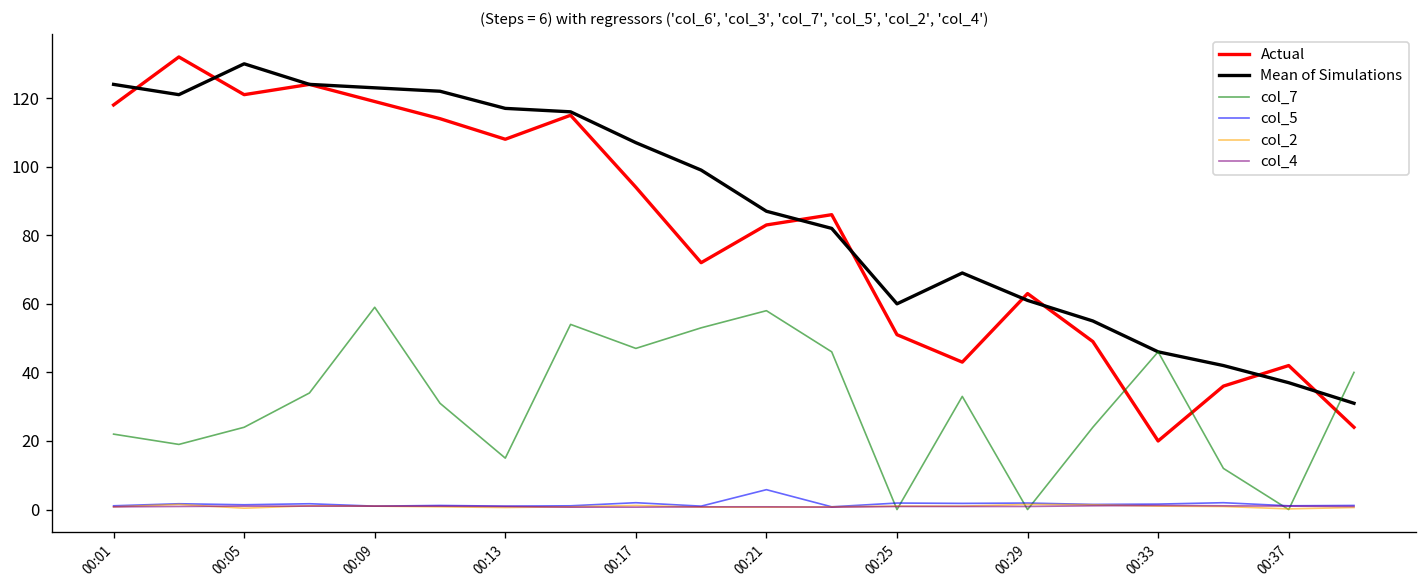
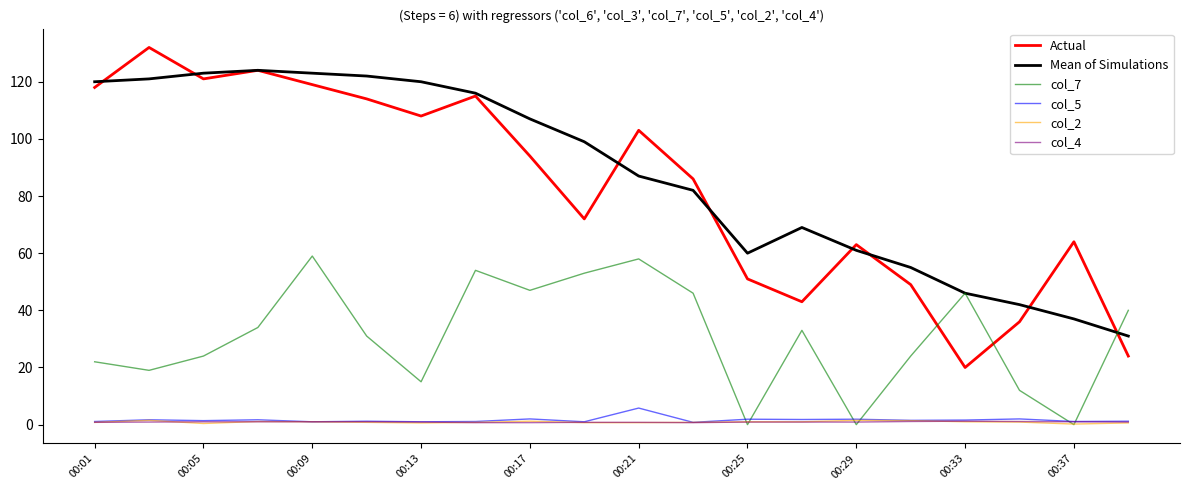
  {
    "Actual": {
      "00:01": 118,
      "00:05": 121,
      "00:09": 119,
      "00:13": 108,
      "00:17": 94,
-     "00:21": 83,
+     "00:21": 103,
      "00:25": 51,
      "00:29": 63,
      "00:33": 20,
-     "00:37": 42
+     "00:37": 64
    },
    "Mean of Simulations": {
-     "00:01": 124,
-     "00:05": 130,
+     "00:01": 120,
+     "00:05": 123,
      "00:09": 123,
-     "00:13": 117,
+     "00:13": 120,
      "00:17": 107,
      "00:21": 87,
      "00:25": 60,
      "00:29": 61,
      "00:37": 37
    },
    "col_7": {
      "00:01": 22,
      "00:05": 24,
      "00:09": 59,
      "00:13": 15,
      "00:17": 47,
      "00:21": 58
    },
    "col_5": {
      "00:21": 6,
      "00:25": 2
    }
  }
